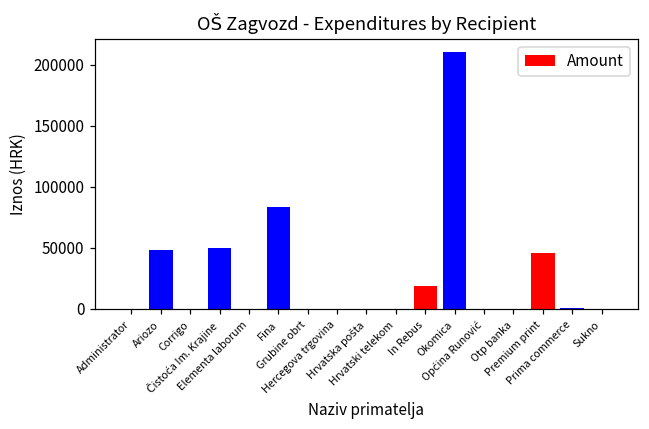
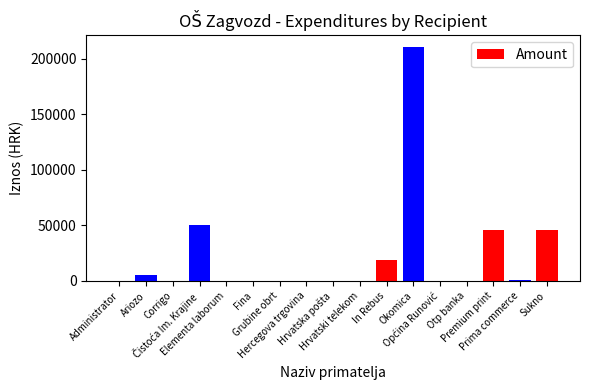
  {
-   "Ariozo": 48000,
+   "Ariozo": 5000,
    "Čistoća Im. Krajine": 50000,
-   "Fina": 84000,
+   "Fina": 0,
    "In Rebus": 19000,
    "Okomica": 211000,
    "Premium print": 45000,
-   "Sukno": 0
+   "Sukno": 46000
  }
